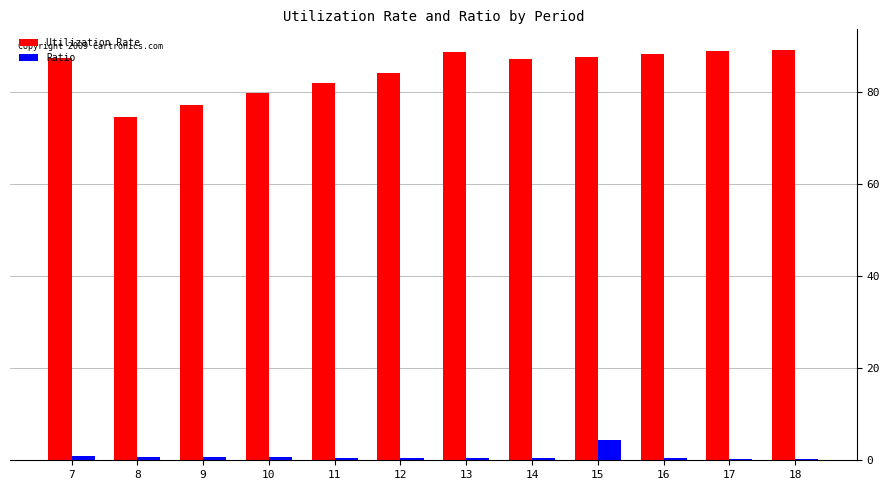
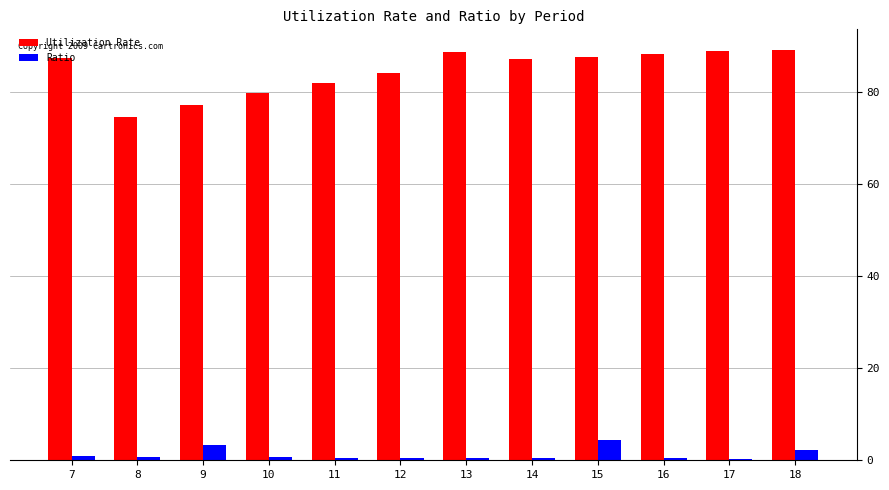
  {
    "Utilization Rate": {
      "8": 75,
      "9": 77,
      "10": 80,
      "11": 82,
      "12": 84,
      "13": 89,
      "14": 87,
      "15": 88,
      "16": 88,
      "17": 89,
      "18": 89
    },
    "Ratio": {
      "7": 1,
      "8": 1,
-     "9": 1,
+     "9": 3,
      "10": 1,
      "11": 1,
      "12": 1,
      "15": 4,
-     "18": 0
+     "18": 2
    }
  }
